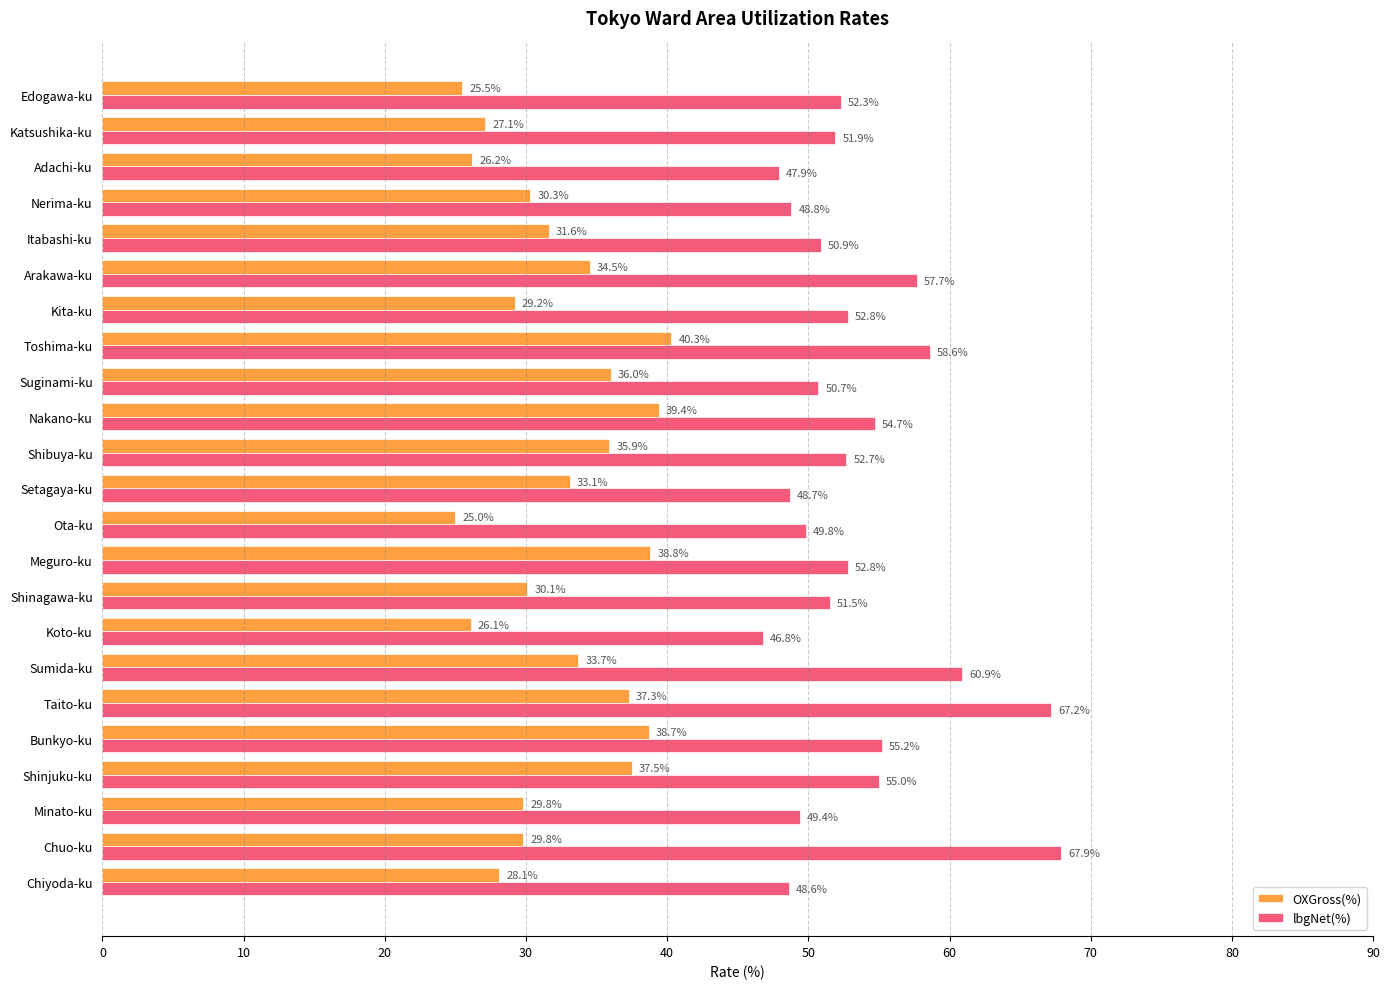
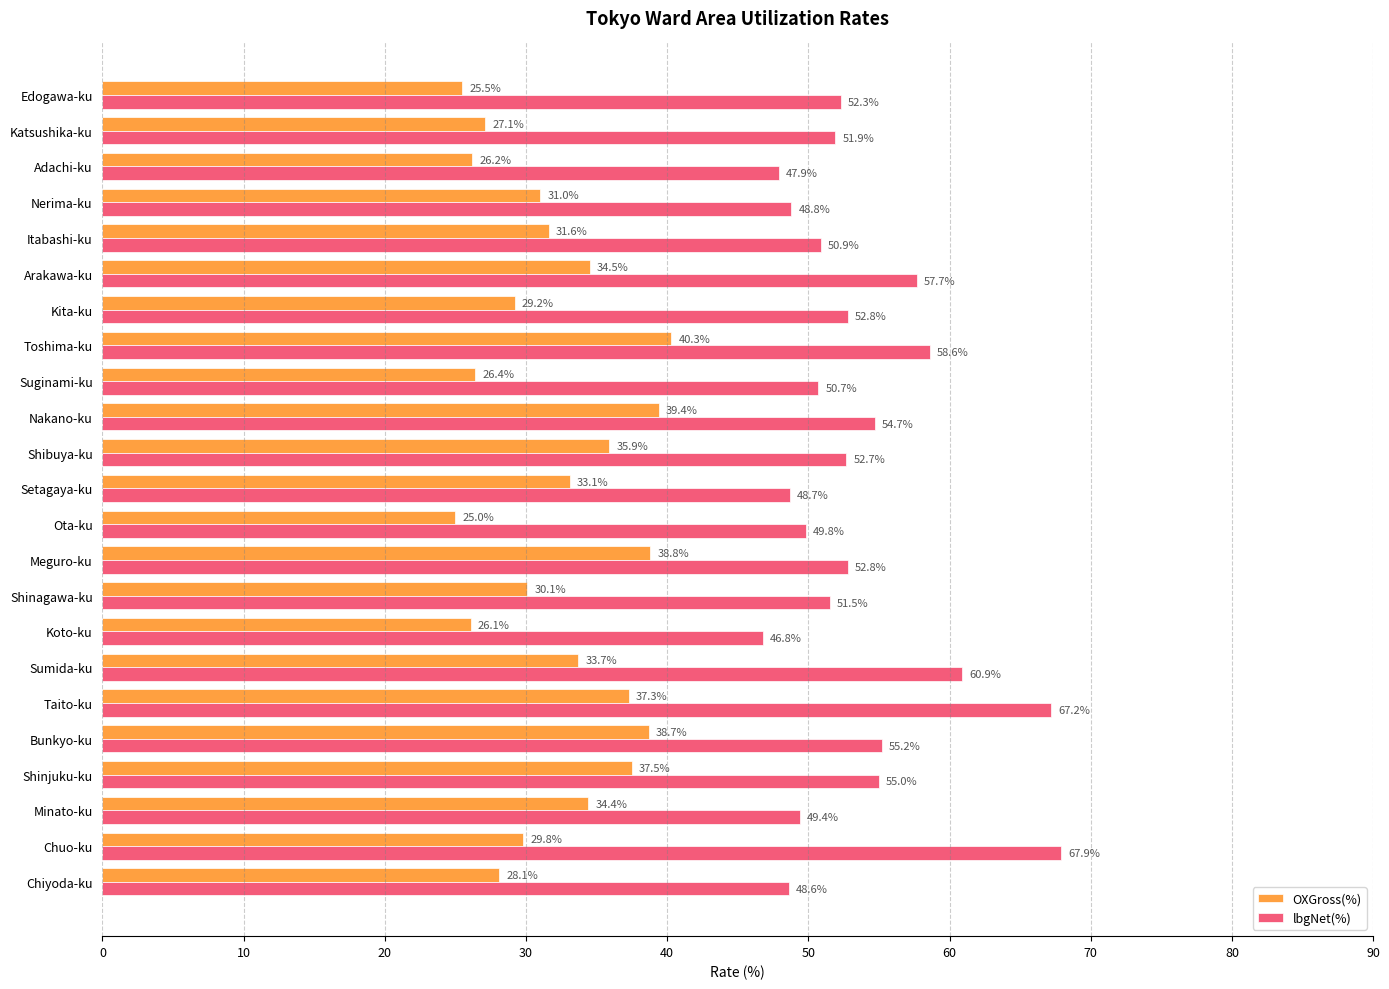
  {
    "OXGross(%)": {
      "Edogawa-ku": "25.5%",
      "Katsushika-ku": "27.1%",
      "Adachi-ku": "26.2%",
-     "Nerima-ku": "30.3%",
+     "Nerima-ku": "31.0%",
      "Itabashi-ku": "31.6%",
      "Arakawa-ku": "34.5%",
      "Kita-ku": "29.2%",
      "Toshima-ku": "40.3%",
-     "Suginami-ku": "36.0%",
+     "Suginami-ku": "26.4%",
      "Nakano-ku": "39.4%",
      "Shibuya-ku": "35.9%",
      "Setagaya-ku": "33.1%",
      "Ota-ku": "25.0%",
      "Meguro-ku": "38.8%",
      "Shinagawa-ku": "30.1%",
      "Koto-ku": "26.1%",
      "Sumida-ku": "33.7%",
      "Taito-ku": "37.3%",
      "Bunkyo-ku": "38.7%",
      "Shinjuku-ku": "37.5%",
-     "Minato-ku": "29.8%",
+     "Minato-ku": "34.4%",
      "Chuo-ku": "29.8%",
      "Chiyoda-ku": "28.1%"
    },
    "lbgNet(%)": {
      "Edogawa-ku": "52.3%",
      "Katsushika-ku": "51.9%",
      "Adachi-ku": "47.9%",
      "Nerima-ku": "48.8%",
      "Itabashi-ku": "50.9%",
      "Arakawa-ku": "57.7%",
      "Kita-ku": "52.8%",
      "Toshima-ku": "58.6%",
      "Suginami-ku": "50.7%",
      "Nakano-ku": "54.7%",
      "Shibuya-ku": "52.7%",
      "Setagaya-ku": "48.7%",
      "Ota-ku": "49.8%",
      "Meguro-ku": "52.8%",
      "Shinagawa-ku": "51.5%",
      "Koto-ku": "46.8%",
      "Sumida-ku": "60.9%",
      "Taito-ku": "67.2%",
      "Bunkyo-ku": "55.2%",
      "Shinjuku-ku": "55.0%",
      "Minato-ku": "49.4%",
      "Chuo-ku": "67.9%",
      "Chiyoda-ku": "48.6%"
    }
  }
